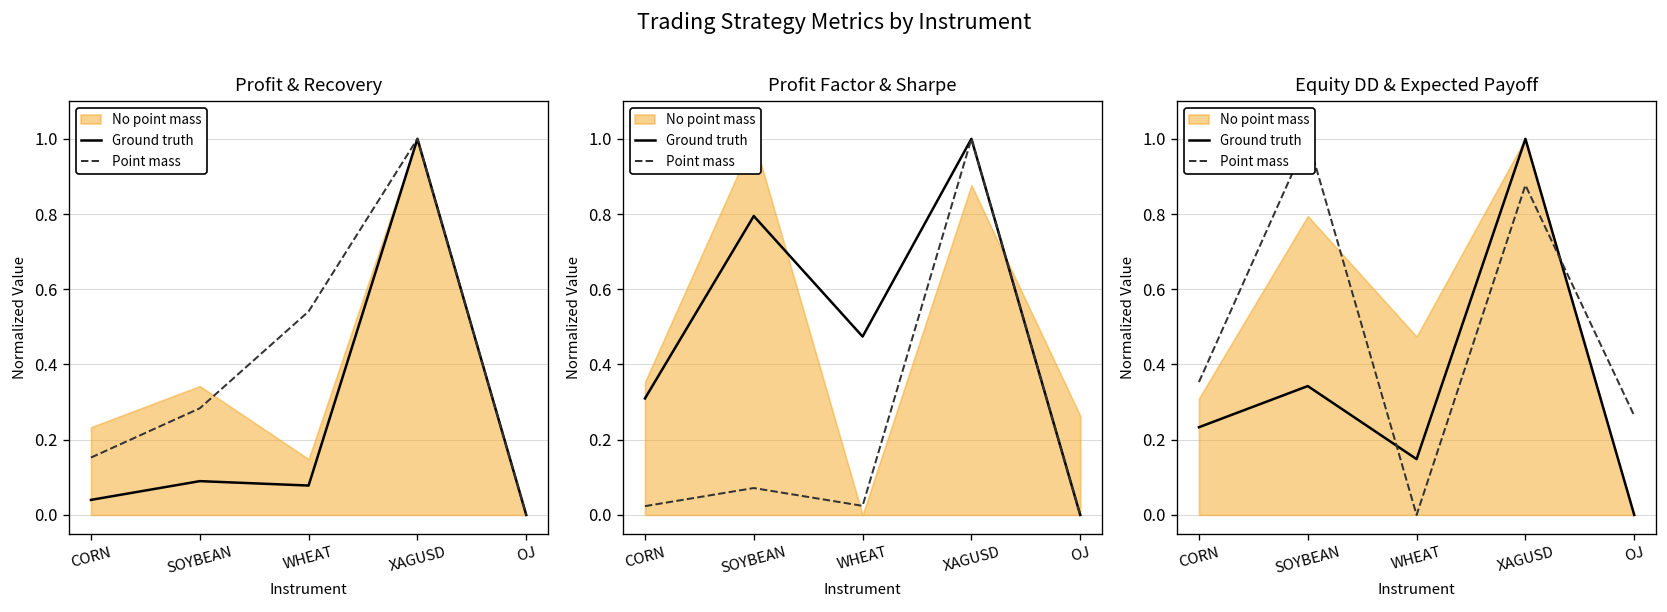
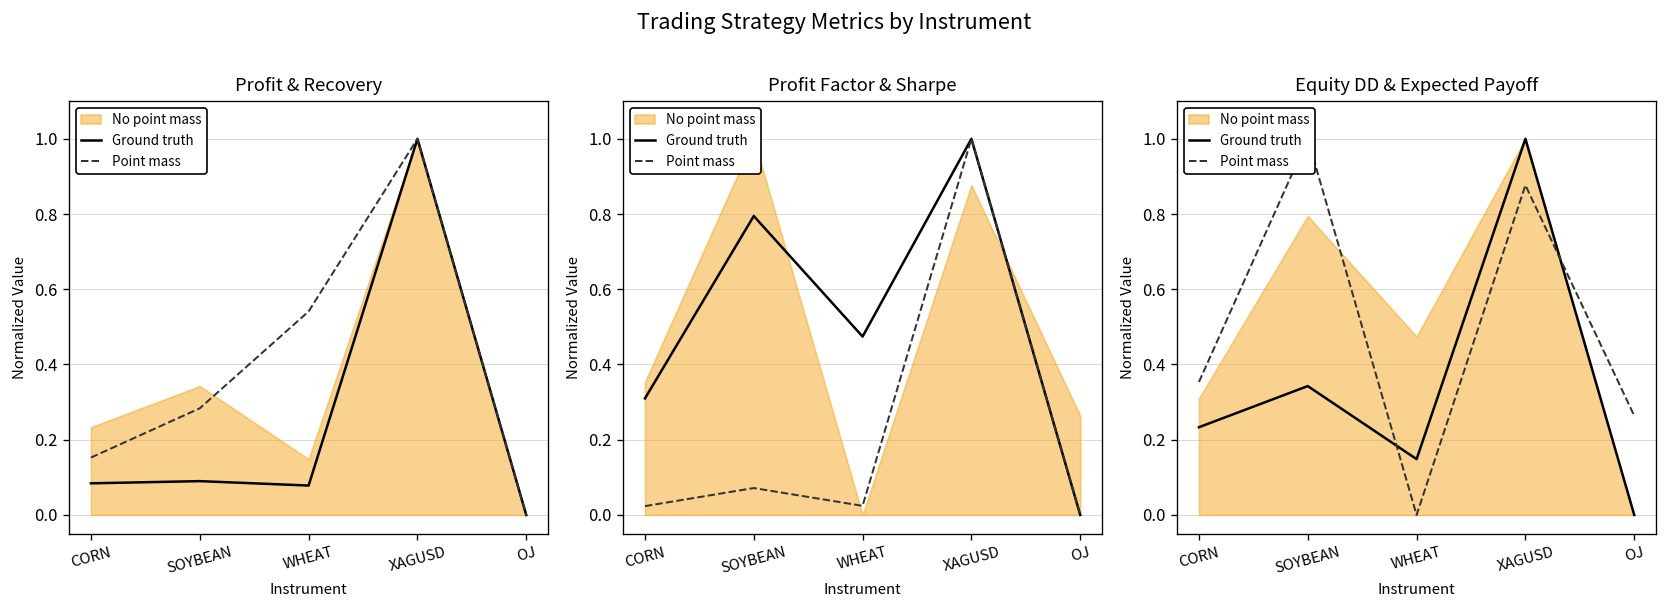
  {
    "Profit & Recovery": {
      "Ground truth": {
-       "CORN": 0.04,
+       "CORN": 0.08,
        "SOYBEAN": 0.09,
        "WHEAT": 0.08
      },
      "No point mass": {
        "CORN": 0.23,
        "SOYBEAN": 0.34,
        "WHEAT": 0.15
      },
      "Point mass": {
        "CORN": 0.15,
        "SOYBEAN": 0.28,
        "WHEAT": 0.54
      }
    },
    "Profit Factor & Sharpe": {
      "Ground truth": {
        "CORN": 0.31,
        "SOYBEAN": 0.79,
        "WHEAT": 0.47
      },
      "No point mass": {
        "CORN": 0.35,
        "WHEAT": 0.00,
        "XAGUSD": 0.88,
        "OJ": 0.26
      },
      "Point mass": {
        "CORN": 0.02,
        "SOYBEAN": 0.07,
        "WHEAT": 0.02
      }
    },
    "Equity DD & Expected Payoff": {
      "Ground truth": {
        "CORN": 0.23,
        "SOYBEAN": 0.34,
        "WHEAT": 0.15
      },
      "No point mass": {
        "CORN": 0.31,
        "SOYBEAN": 0.79,
        "WHEAT": 0.47
      },
      "Point mass": {
        "CORN": 0.35,
        "WHEAT": 0.00,
        "XAGUSD": 0.88,
        "OJ": 0.26
      }
    }
  }
